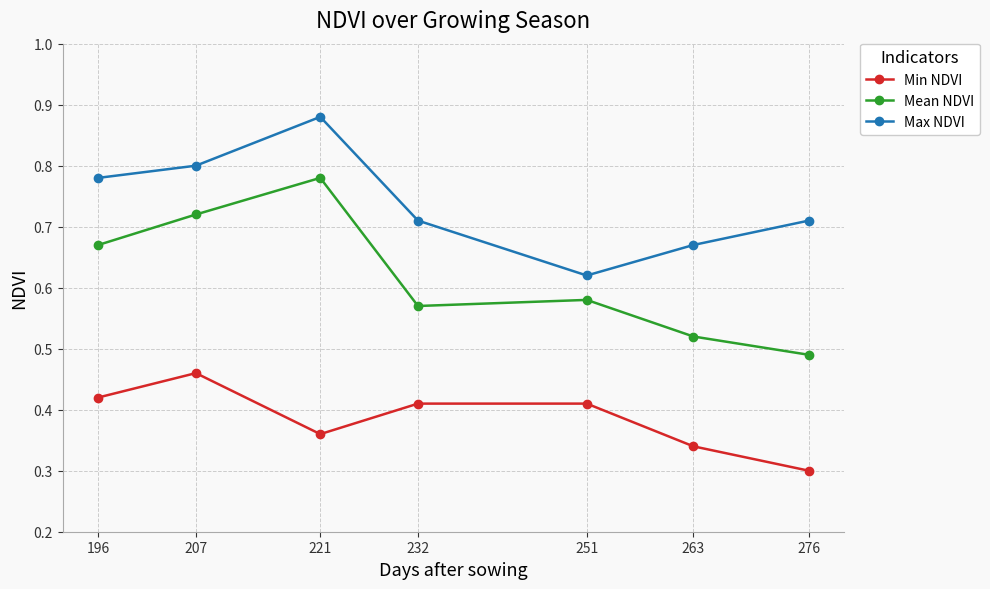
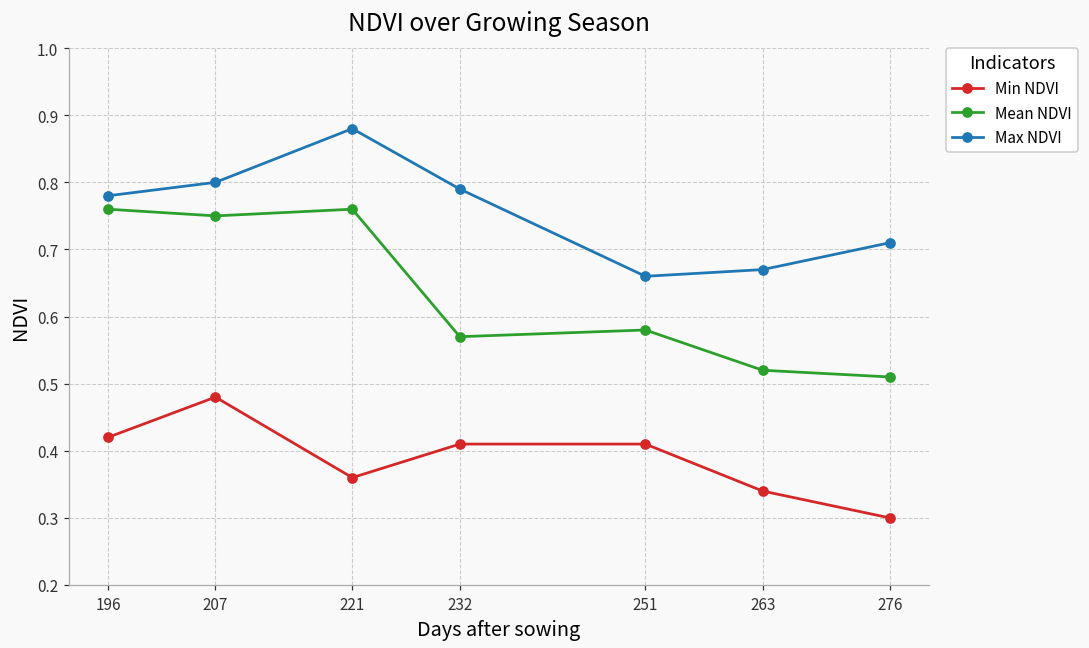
  {
    "Min NDVI": {
      "196": 0.42,
-     "207": 0.46,
+     "207": 0.48,
      "221": 0.36,
      "232": 0.41,
      "251": 0.41,
      "263": 0.34,
      "276": 0.30
    },
    "Mean NDVI": {
-     "196": 0.67,
-     "207": 0.72,
-     "221": 0.78,
+     "196": 0.76,
+     "207": 0.75,
+     "221": 0.76,
      "232": 0.57,
      "251": 0.58,
      "263": 0.52,
-     "276": 0.49
+     "276": 0.51
    },
    "Max NDVI": {
      "196": 0.78,
      "207": 0.80,
      "221": 0.88,
-     "232": 0.71,
-     "251": 0.62,
+     "232": 0.79,
+     "251": 0.66,
      "263": 0.67,
      "276": 0.71
    }
  }
